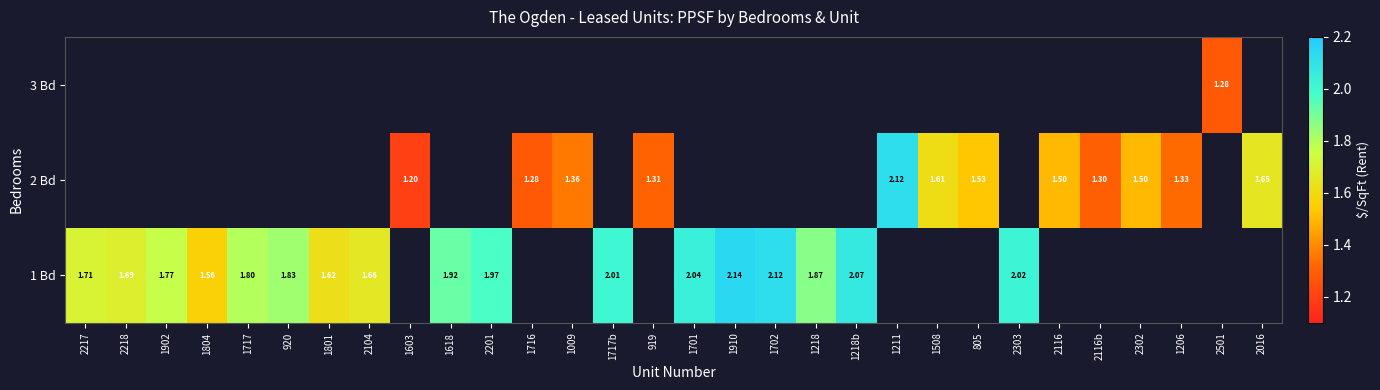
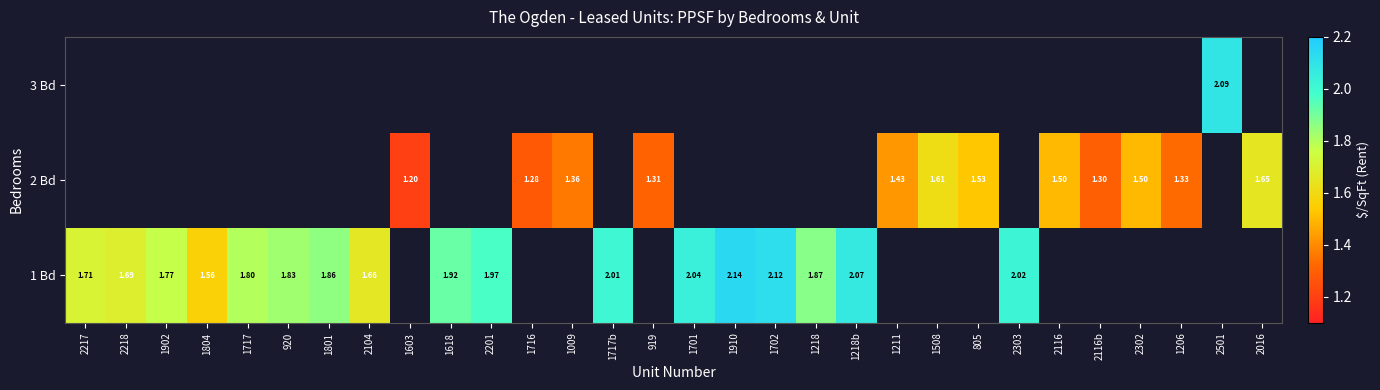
  {
    "3 Bd": {
-     "2501": 1.28
+     "2501": 2.09
    },
    "2 Bd": {
      "1603": 1.20,
      "1716": 1.28,
      "1009": 1.36,
      "919": 1.31,
-     "1211": 2.12,
+     "1211": 1.43,
      "1508": 1.61,
      "805": 1.53,
      "2116": 1.50,
      "2116b": 1.30,
      "2302": 1.50,
      "1206": 1.33,
      "2016": 1.65
    },
    "1 Bd": {
      "2217": 1.71,
      "2218": 1.69,
      "1902": 1.77,
      "1804": 1.56,
      "1717": 1.80,
      "920": 1.83,
-     "1801": 1.62,
+     "1801": 1.86,
      "2104": 1.66,
      "1618": 1.92,
      "2201": 1.97,
      "1717b": 2.01,
      "1701": 2.04,
      "1910": 2.14,
      "1702": 2.12,
      "1218": 1.87,
      "1218b": 2.07,
      "2303": 2.02
    }
  }
